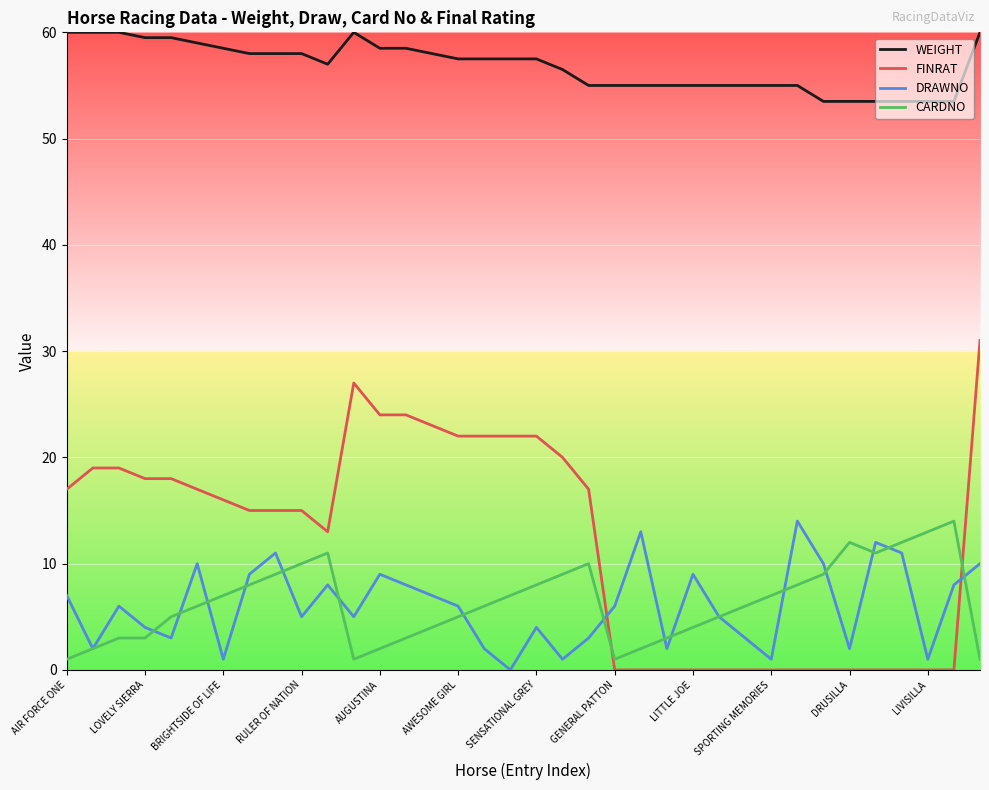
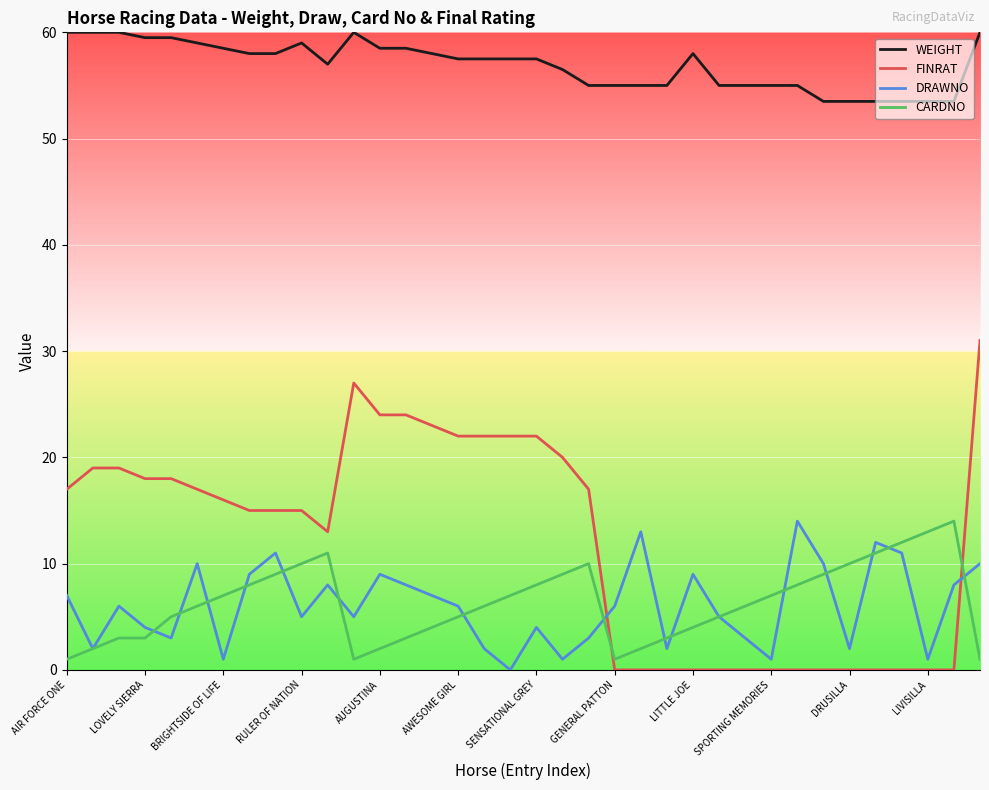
  {
    "WEIGHT": {
      "AIR FORCE ONE": 60,
      "LOVELY SIERRA": 59.5,
      "BRIGHTSIDE OF LIFE": 58.5,
-     "RULER OF NATION": 58,
+     "RULER OF NATION": 59,
      "AUGUSTINA": 58.5,
      "AWESOME GIRL": 57.5,
      "SENSATIONAL GREY": 57.5,
      "GENERAL PATTON": 55,
-     "LITTLE JOE": 55,
+     "LITTLE JOE": 58,
      "SPORTING MEMORIES": 55,
      "DRUSILLA": 53.5
    },
    "FINRAT": {
      "AIR FORCE ONE": 17,
      "LOVELY SIERRA": 18,
      "BRIGHTSIDE OF LIFE": 16,
      "RULER OF NATION": 15,
      "AUGUSTINA": 24,
      "AWESOME GIRL": 22,
      "SENSATIONAL GREY": 22,
      "GENERAL PATTON": 0,
      "LITTLE JOE": 0,
      "SPORTING MEMORIES": 0,
      "DRUSILLA": 0,
      "LIVISILLA": 0
    },
    "DRAWNO": {
      "AIR FORCE ONE": 7,
      "LOVELY SIERRA": 4,
      "BRIGHTSIDE OF LIFE": 1,
      "RULER OF NATION": 5,
      "AUGUSTINA": 9,
      "AWESOME GIRL": 6,
      "SENSATIONAL GREY": 4,
      "GENERAL PATTON": 6,
      "LITTLE JOE": 9,
      "SPORTING MEMORIES": 1,
      "DRUSILLA": 2,
      "LIVISILLA": 1
    },
    "CARDNO": {
      "AIR FORCE ONE": 1,
      "LOVELY SIERRA": 3,
      "BRIGHTSIDE OF LIFE": 7,
      "RULER OF NATION": 10,
      "AUGUSTINA": 2,
      "AWESOME GIRL": 5,
      "SENSATIONAL GREY": 8,
      "GENERAL PATTON": 1,
      "LITTLE JOE": 4,
      "SPORTING MEMORIES": 7,
-     "DRUSILLA": 12,
+     "DRUSILLA": 10,
      "LIVISILLA": 13
    }
  }
